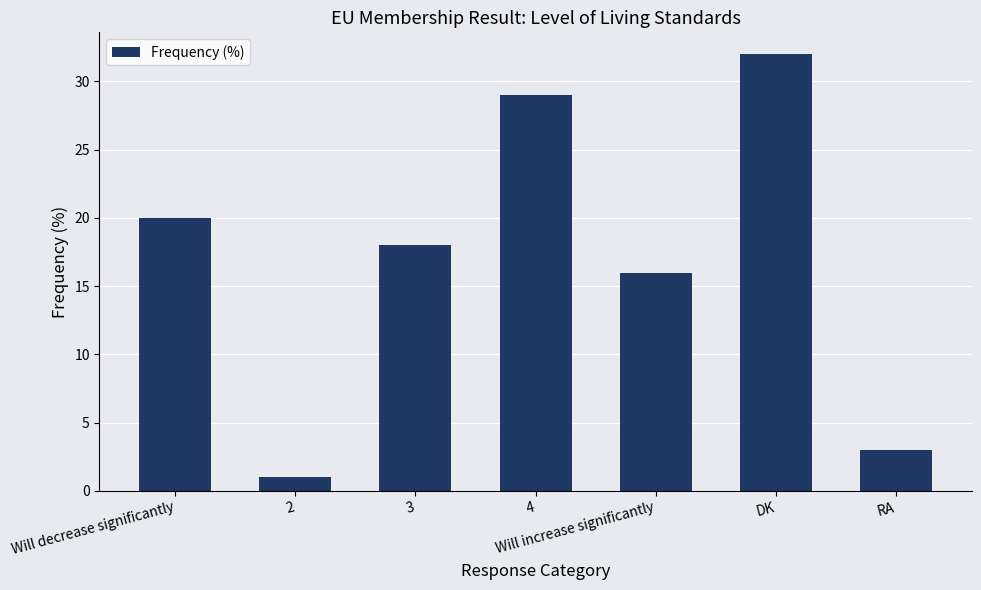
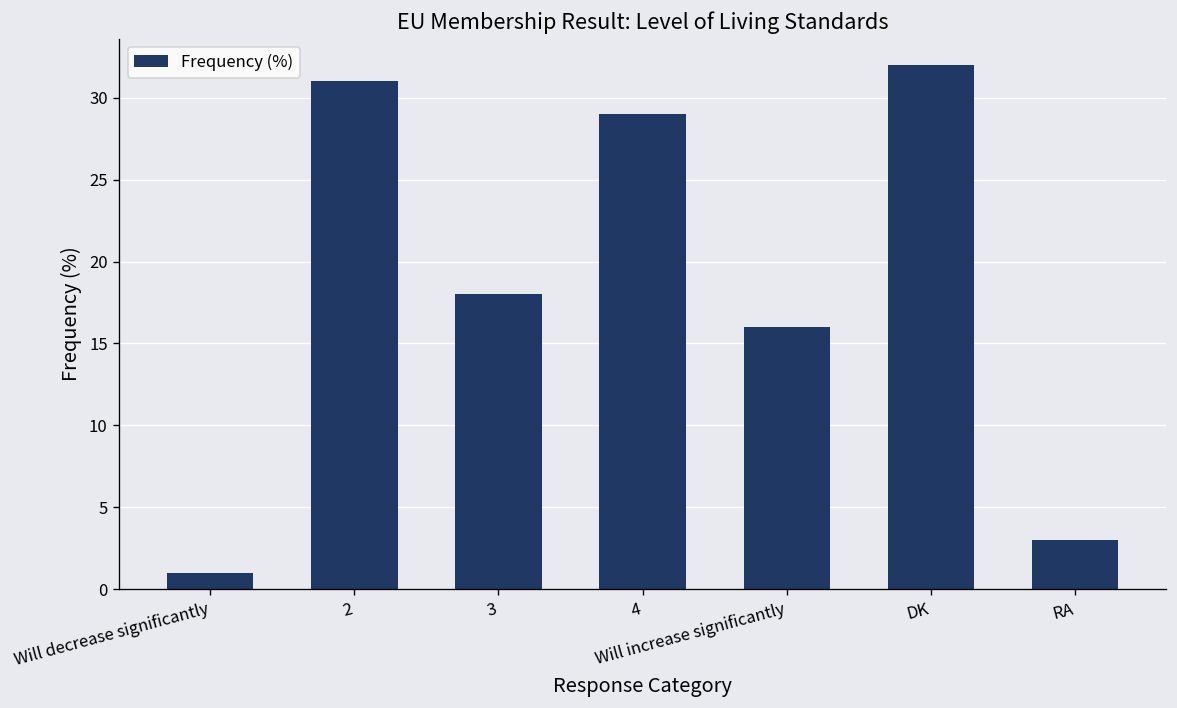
  {
-   "Will decrease significantly": 20,
-   "2": 1,
+   "Will decrease significantly": 1,
+   "2": 31,
    "3": 18,
    "4": 29,
    "Will increase significantly": 16,
    "DK": 32,
    "RA": 3
  }
